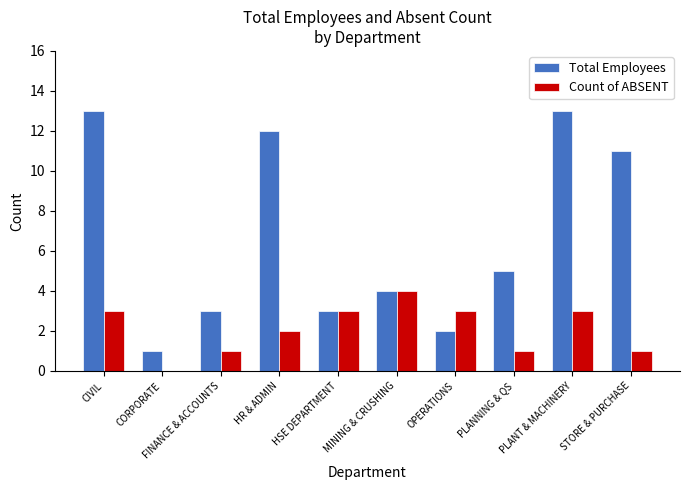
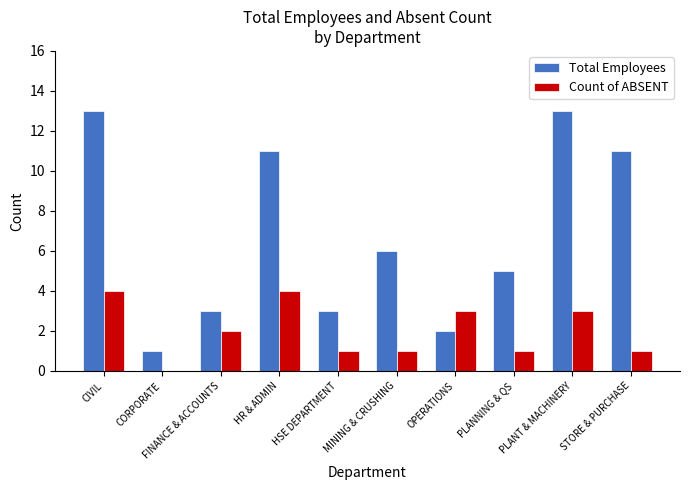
  {
    "Total Employees": {
      "CIVIL": 13,
      "CORPORATE": 1,
      "FINANCE & ACCOUNTS": 3,
-     "HR & ADMIN": 12,
+     "HR & ADMIN": 11,
      "HSE DEPARTMENT": 3,
-     "MINING & CRUSHING": 4,
+     "MINING & CRUSHING": 6,
      "OPERATIONS": 2,
      "PLANNING & QS": 5,
      "PLANT & MACHINERY": 13,
      "STORE & PURCHASE": 11
    },
    "Count of ABSENT": {
-     "CIVIL": 3,
+     "CIVIL": 4,
      "CORPORATE": 0,
-     "FINANCE & ACCOUNTS": 1,
-     "HR & ADMIN": 2,
-     "HSE DEPARTMENT": 3,
-     "MINING & CRUSHING": 4,
+     "FINANCE & ACCOUNTS": 2,
+     "HR & ADMIN": 4,
+     "HSE DEPARTMENT": 1,
+     "MINING & CRUSHING": 1,
      "OPERATIONS": 3,
      "PLANNING & QS": 1,
      "PLANT & MACHINERY": 3,
      "STORE & PURCHASE": 1
    }
  }
